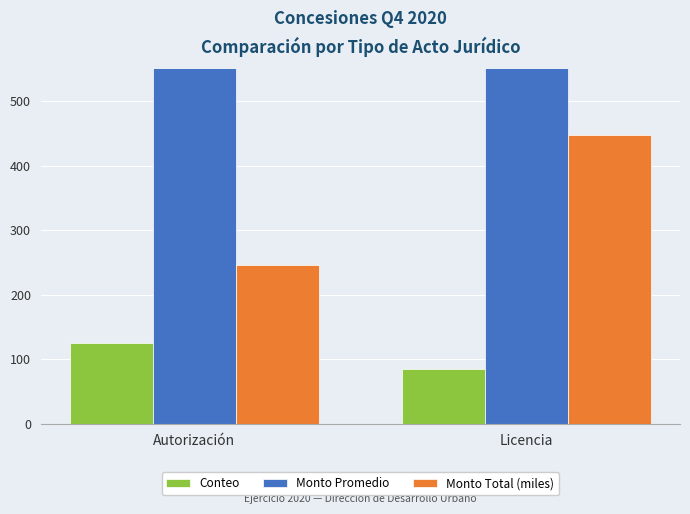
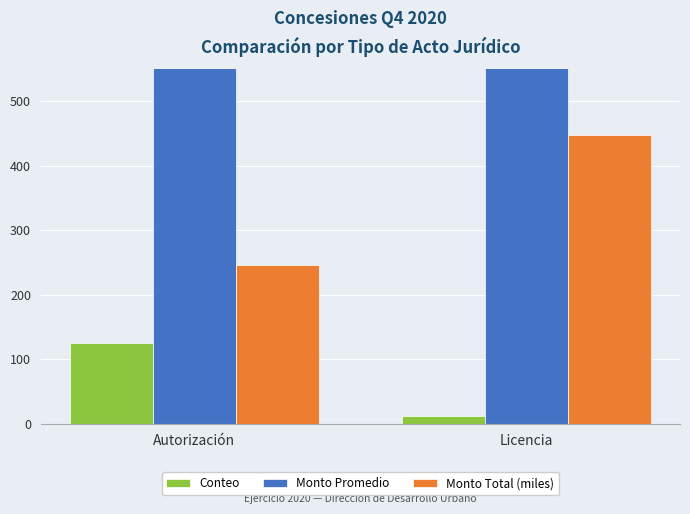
  {
    "Conteo": {
      "Autorización": 130,
-     "Licencia": 90
+     "Licencia": 10
    },
    "Monto Total (miles)": {
      "Autorización": 250,
      "Licencia": 450
    }
  }
